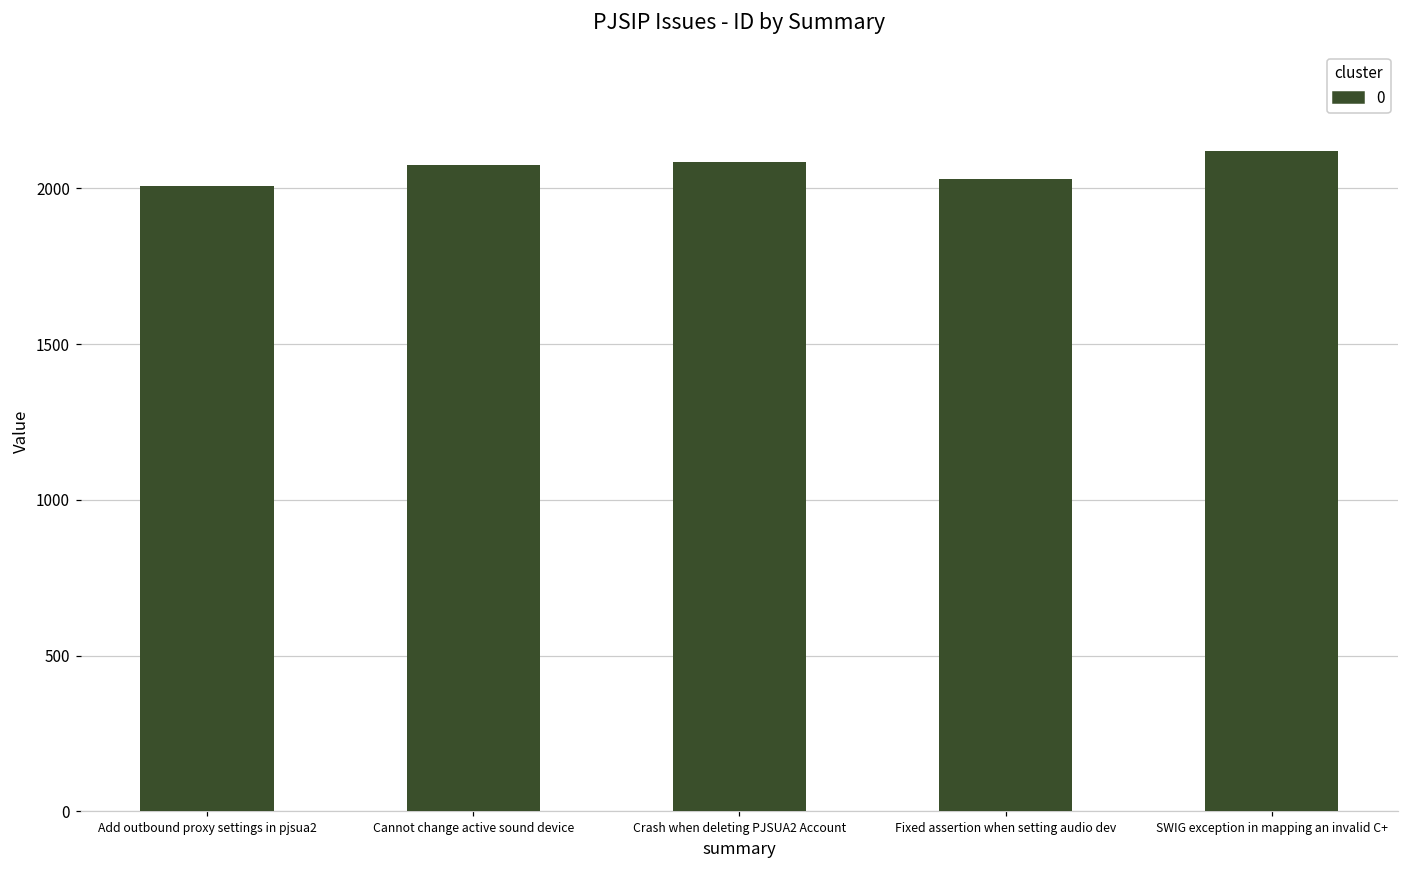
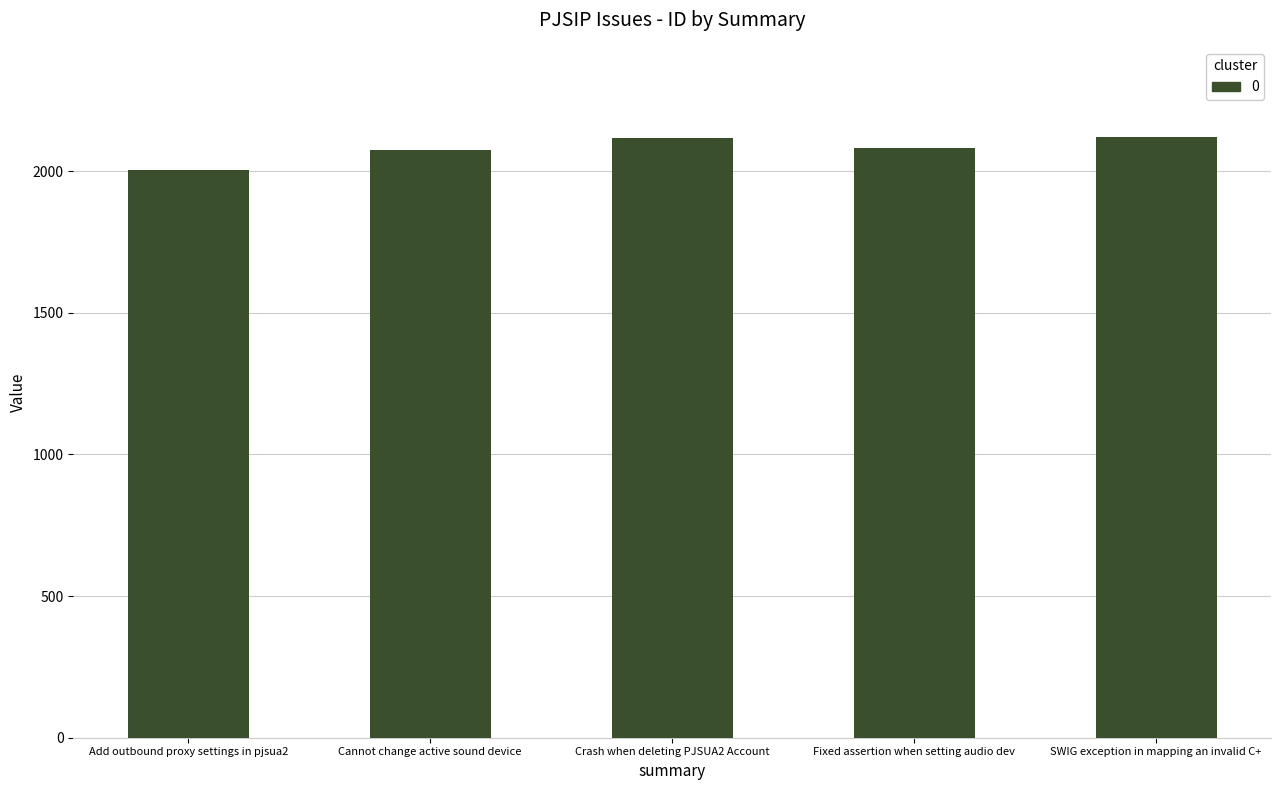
  {
    "Add outbound proxy settings in pjsua2": 2010,
    "Cannot change active sound device": 2080,
-   "Crash when deleting PJSUA2 Account": 2080,
-   "Fixed assertion when setting audio dev": 2030,
+   "Crash when deleting PJSUA2 Account": 2120,
+   "Fixed assertion when setting audio dev": 2080,
    "SWIG exception in mapping an invalid C+": 2120
  }
